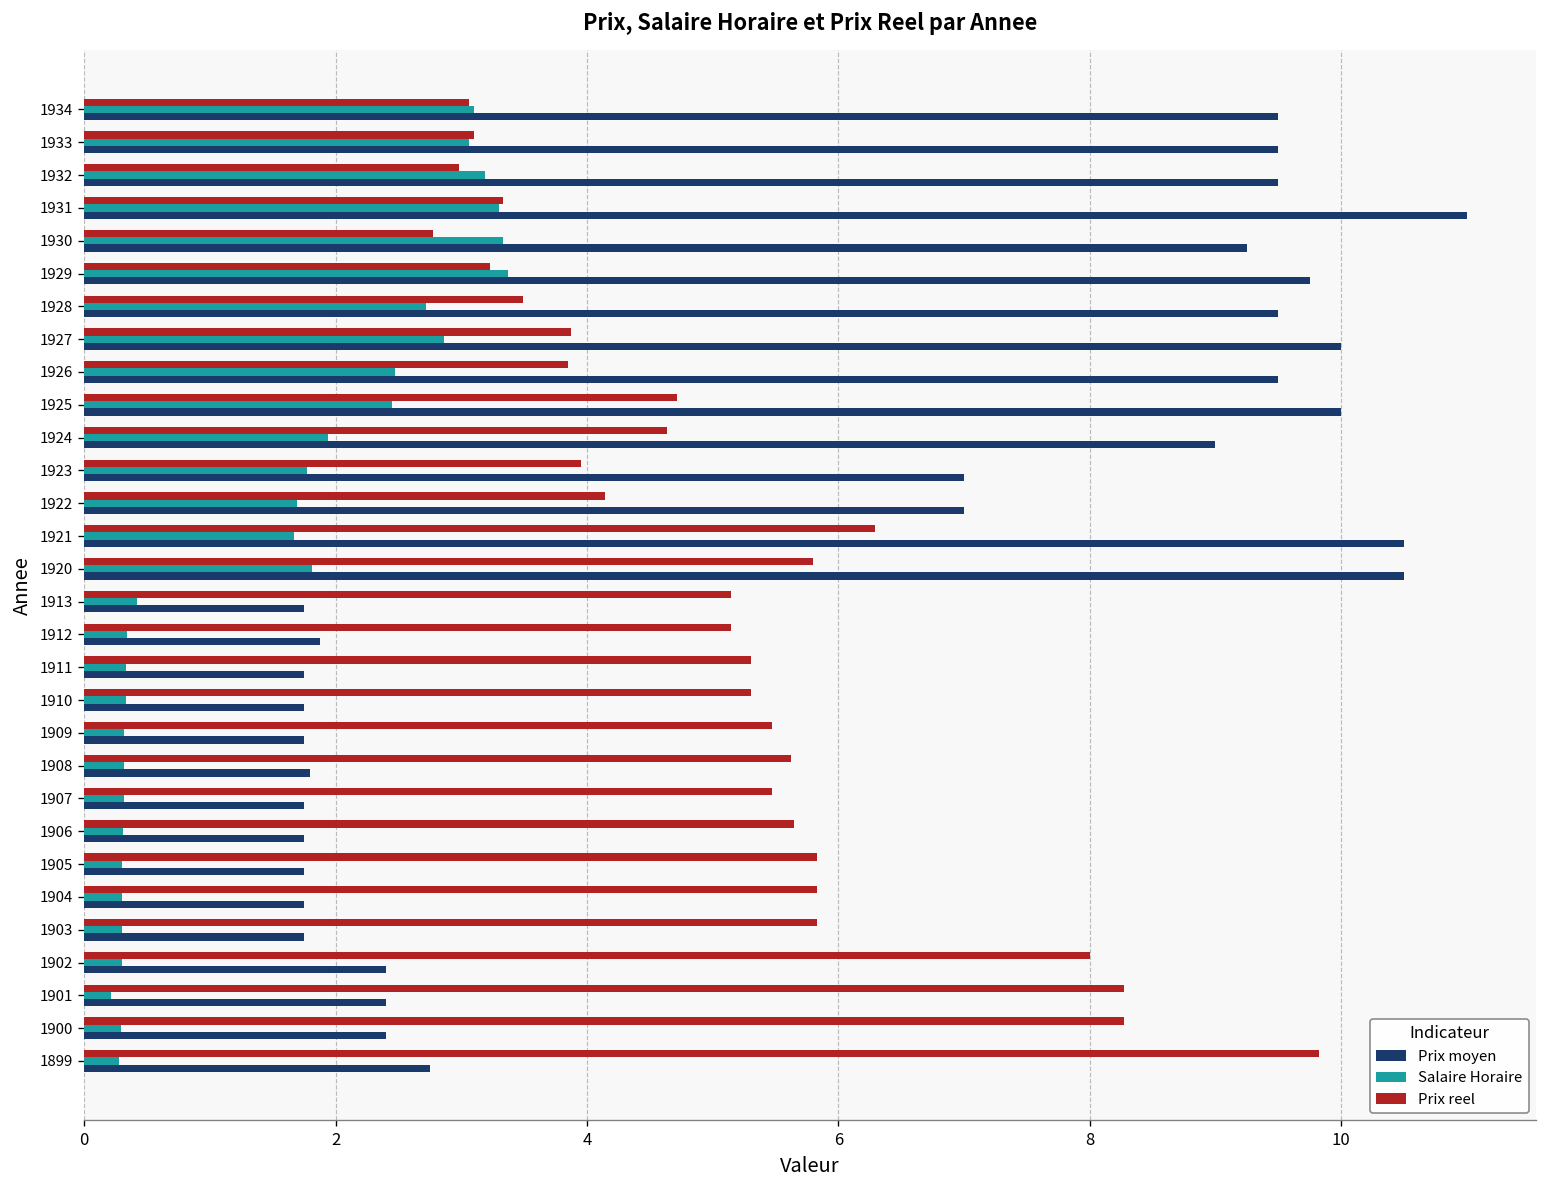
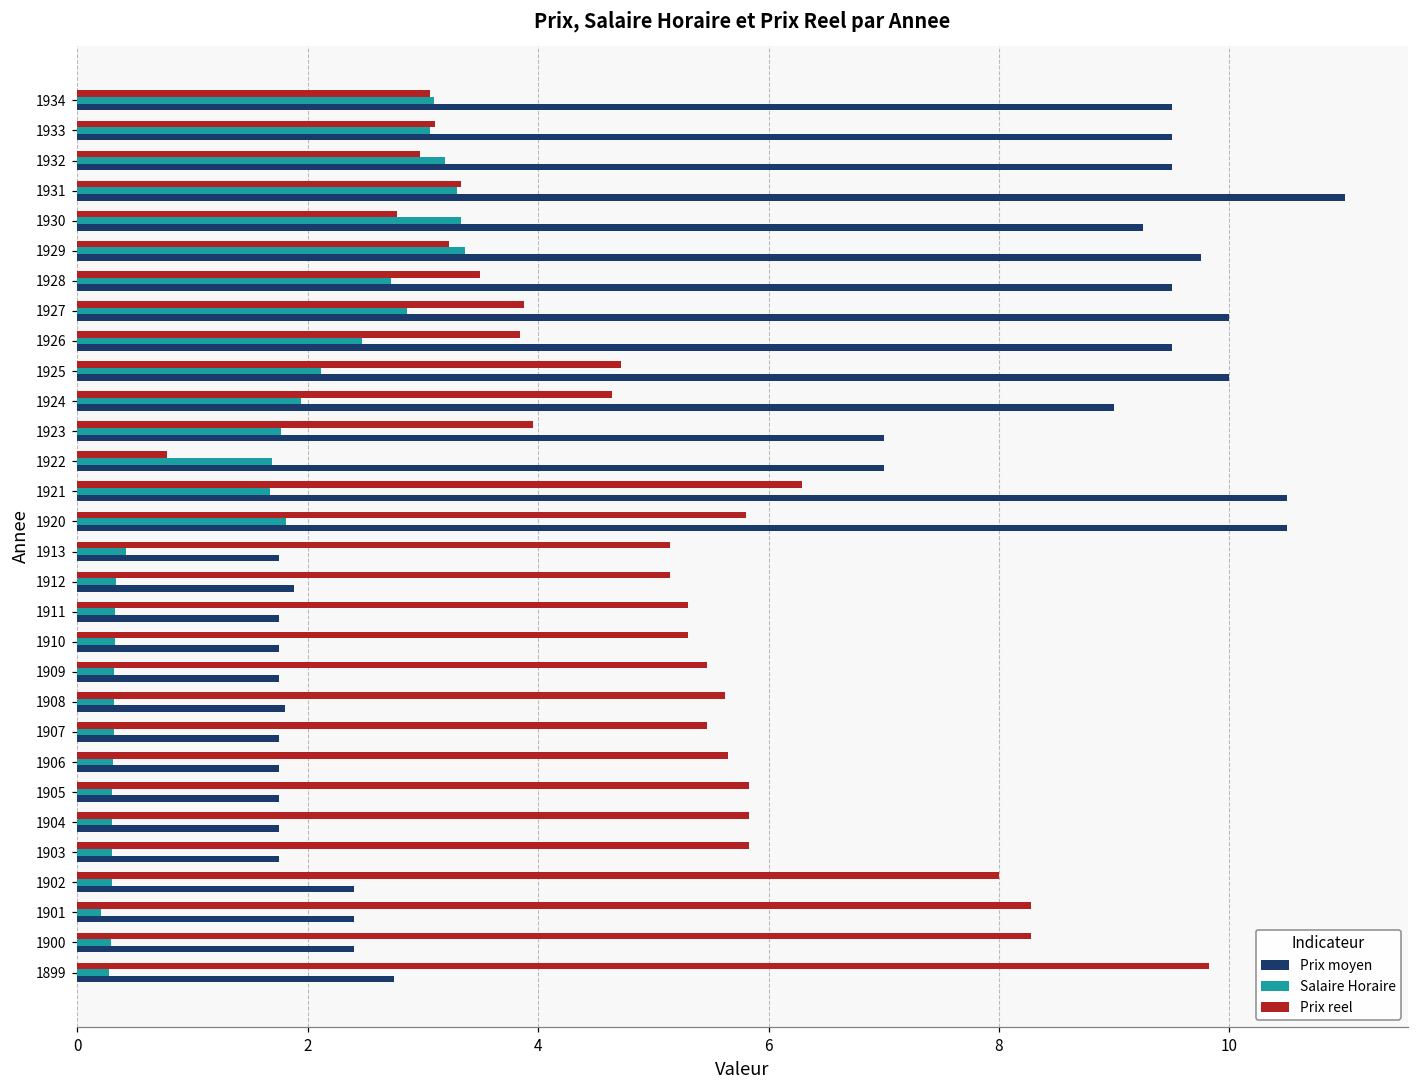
  {
    "Prix moyen": {
      "1934": 9.50,
      "1933": 9.50,
      "1932": 9.50,
      "1931": 11.00,
      "1930": 9.25,
      "1929": 9.75,
      "1928": 9.50,
      "1927": 10.00,
      "1926": 9.50,
      "1925": 10.00,
      "1924": 9.00,
      "1923": 7.00,
      "1922": 7.00,
      "1921": 10.50,
      "1920": 10.50,
      "1913": 1.75,
      "1912": 1.88,
      "1911": 1.75,
      "1910": 1.75,
      "1909": 1.75,
      "1908": 1.80,
      "1907": 1.75,
      "1906": 1.75,
      "1905": 1.75,
      "1904": 1.75,
      "1903": 1.75,
      "1902": 2.40,
      "1901": 2.40,
      "1900": 2.40,
      "1899": 2.75
    },
    "Salaire Horaire": {
      "1934": 3.10,
      "1933": 3.06,
      "1932": 3.19,
      "1931": 3.30,
      "1930": 3.33,
      "1929": 3.37,
      "1928": 2.72,
      "1927": 2.86,
      "1926": 2.47,
-     "1925": 2.45,
+     "1925": 2.12,
      "1924": 1.94,
      "1923": 1.77,
      "1922": 1.69,
      "1921": 1.67,
      "1920": 1.81,
      "1913": 0.42,
      "1912": 0.34,
      "1911": 0.33,
      "1910": 0.33,
      "1909": 0.32,
      "1908": 0.32,
      "1907": 0.32,
      "1906": 0.31,
      "1905": 0.30,
      "1904": 0.30,
      "1903": 0.30,
      "1902": 0.30,
      "1901": 0.21,
      "1900": 0.29,
      "1899": 0.28
    },
    "Prix reel": {
      "1934": 3.06,
      "1933": 3.10,
      "1932": 2.98,
      "1931": 3.33,
      "1930": 2.78,
      "1929": 3.23,
      "1928": 3.49,
      "1927": 3.88,
      "1926": 3.85,
      "1925": 4.72,
      "1924": 4.64,
      "1923": 3.95,
-     "1922": 4.14,
+     "1922": 0.78,
      "1921": 6.29,
      "1920": 5.80,
      "1913": 5.15,
      "1912": 5.15,
      "1911": 5.30,
      "1910": 5.30,
      "1909": 5.47,
      "1908": 5.63,
      "1907": 5.47,
      "1906": 5.65,
      "1905": 5.83,
      "1904": 5.83,
      "1903": 5.83,
      "1902": 8.00,
      "1901": 8.28,
      "1900": 8.28,
      "1899": 9.82
    }
  }
